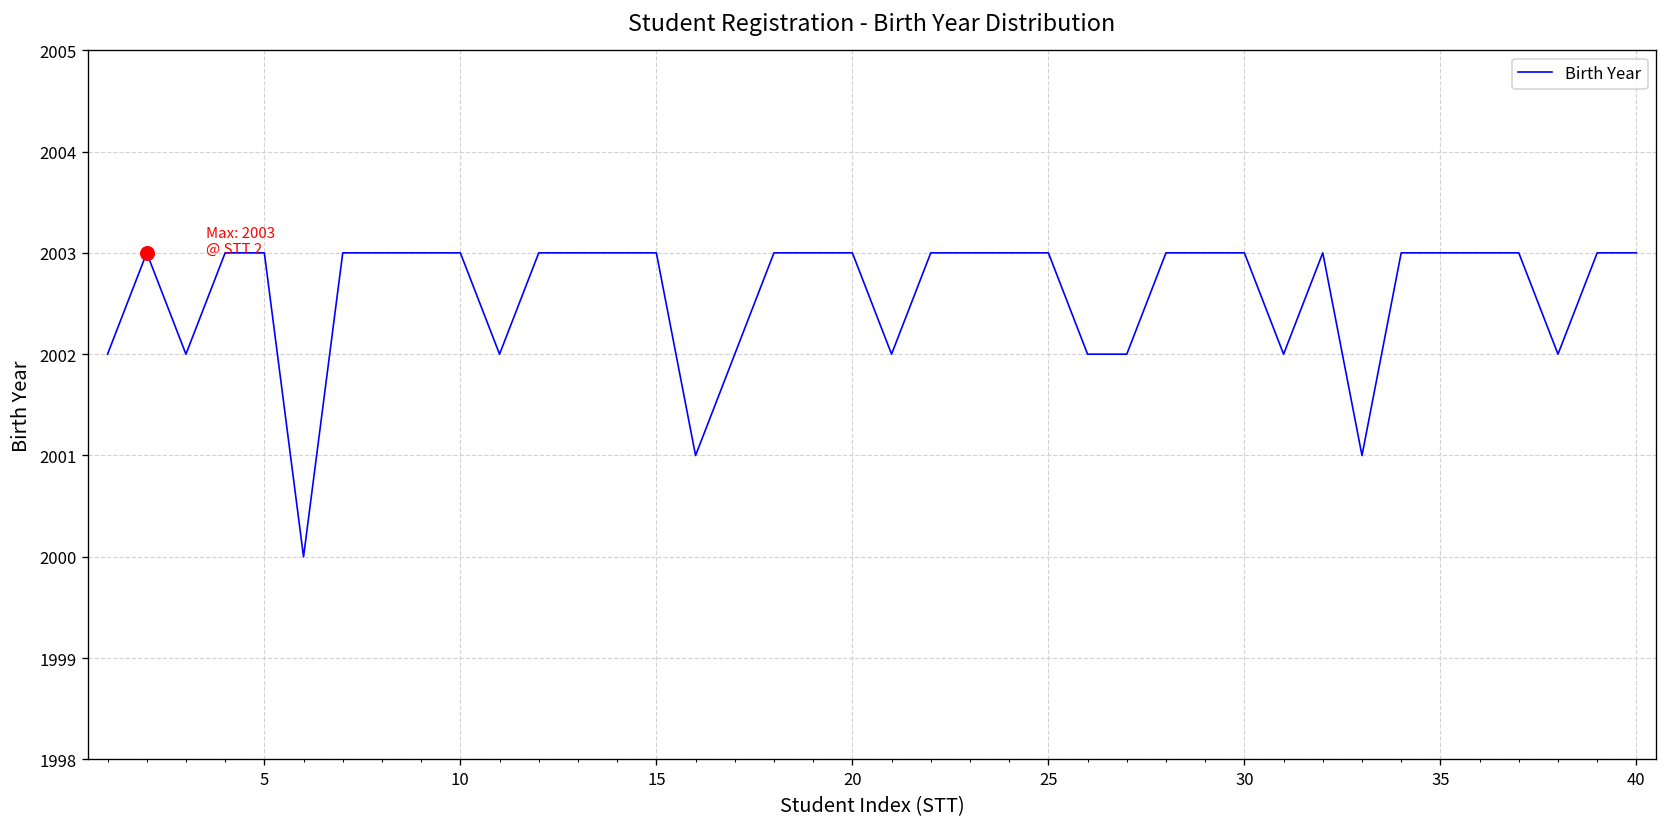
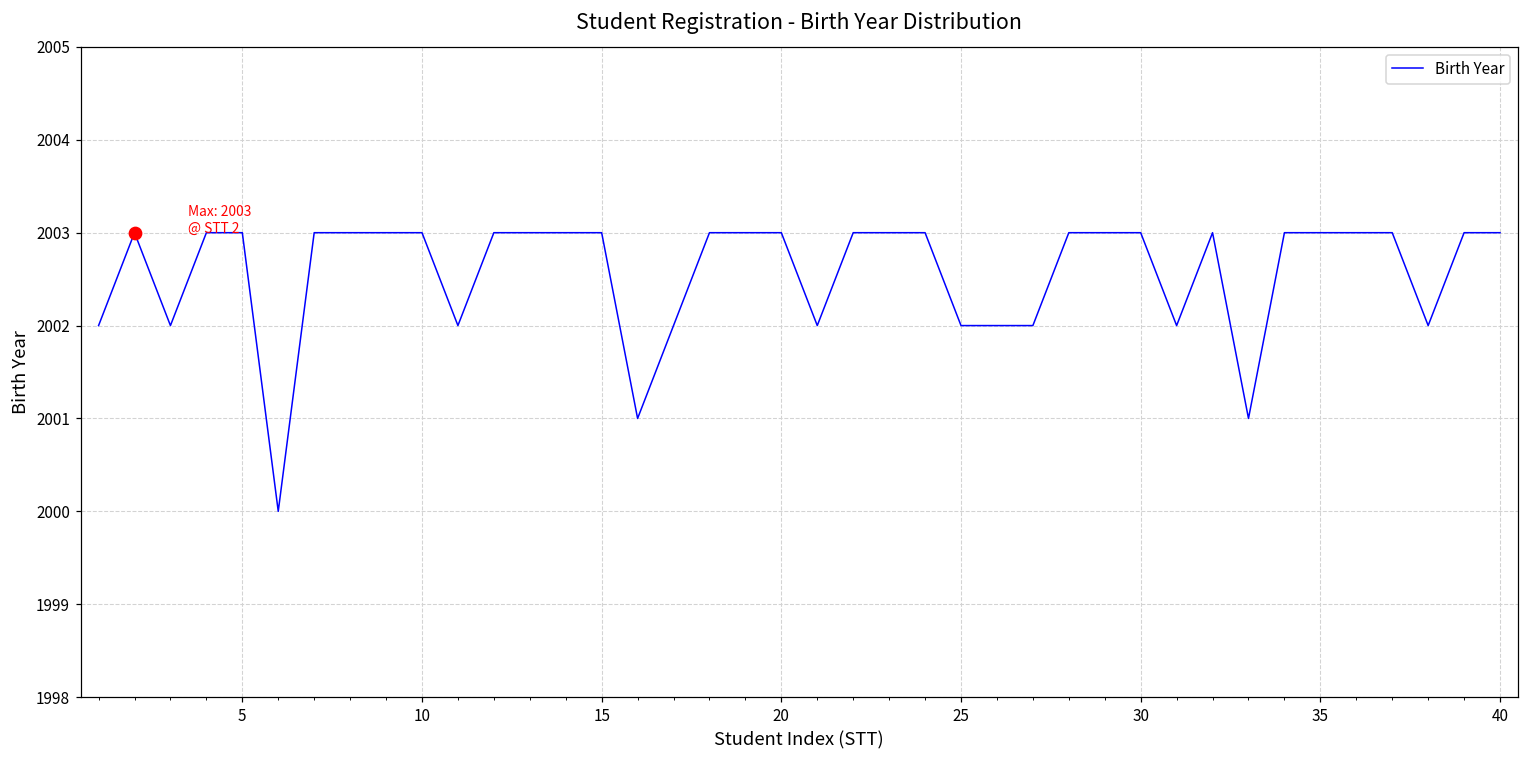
  {
    "Birth Year": {
      "10": 2003,
      "15": 2003,
      "20": 2003,
-     "25": 2003,
+     "25": 2002,
      "30": 2003,
      "35": 2003,
      "40": 2003
    }
  }
